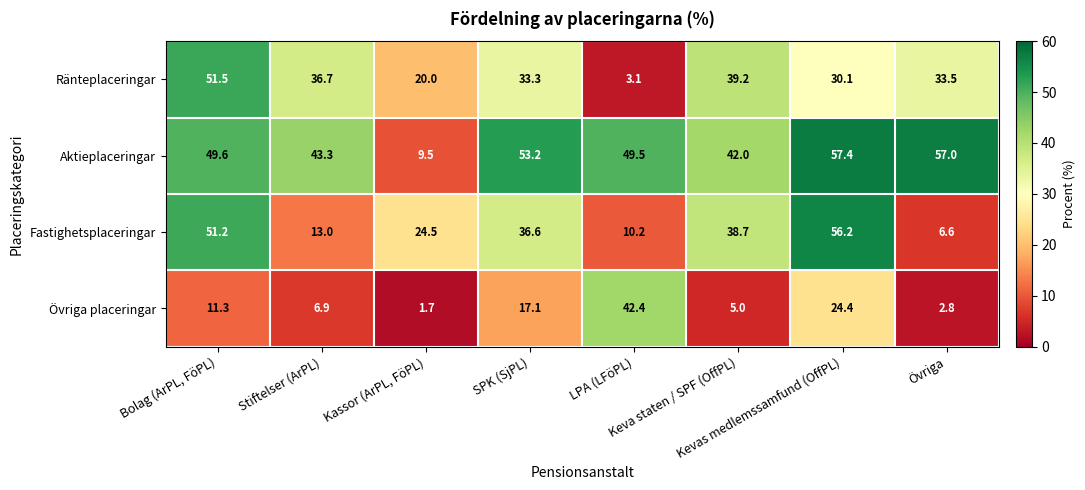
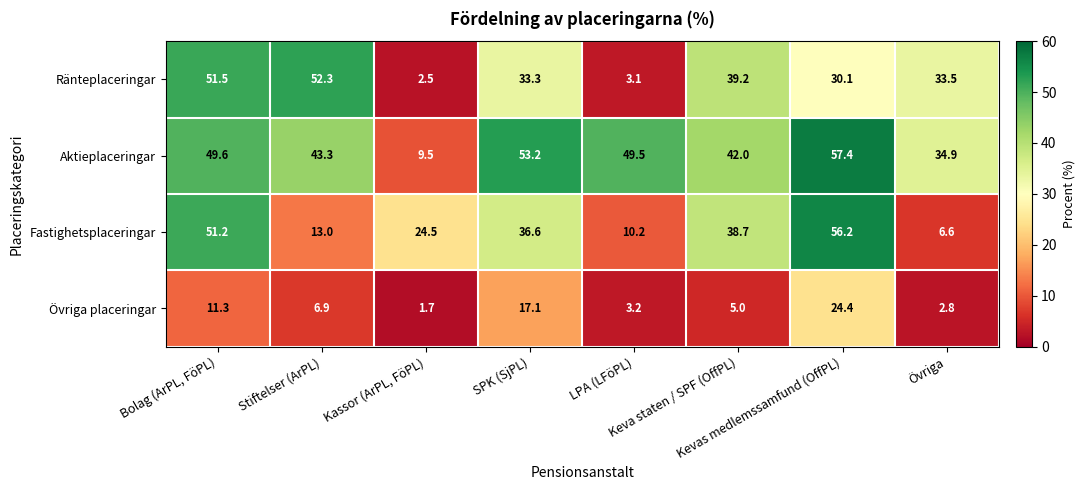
  {
    "Ränteplaceringar": {
      "Bolag (ArPL, FöPL)": 51.5,
-     "Stiftelser (ArPL)": 36.7,
-     "Kassor (ArPL, FöPL)": 20.0,
+     "Stiftelser (ArPL)": 52.3,
+     "Kassor (ArPL, FöPL)": 2.5,
      "SPK (SjPL)": 33.3,
      "LPA (LFöPL)": 3.1,
      "Keva staten / SPF (OffPL)": 39.2,
      "Kevas medlemssamfund (OffPL)": 30.1,
      "Övriga": 33.5
    },
    "Aktieplaceringar": {
      "Bolag (ArPL, FöPL)": 49.6,
      "Stiftelser (ArPL)": 43.3,
      "Kassor (ArPL, FöPL)": 9.5,
      "SPK (SjPL)": 53.2,
      "LPA (LFöPL)": 49.5,
      "Keva staten / SPF (OffPL)": 42.0,
      "Kevas medlemssamfund (OffPL)": 57.4,
-     "Övriga": 57.0
+     "Övriga": 34.9
    },
    "Fastighetsplaceringar": {
      "Bolag (ArPL, FöPL)": 51.2,
      "Stiftelser (ArPL)": 13.0,
      "Kassor (ArPL, FöPL)": 24.5,
      "SPK (SjPL)": 36.6,
      "LPA (LFöPL)": 10.2,
      "Keva staten / SPF (OffPL)": 38.7,
      "Kevas medlemssamfund (OffPL)": 56.2,
      "Övriga": 6.6
    },
    "Övriga placeringar": {
      "Bolag (ArPL, FöPL)": 11.3,
      "Stiftelser (ArPL)": 6.9,
      "Kassor (ArPL, FöPL)": 1.7,
      "SPK (SjPL)": 17.1,
-     "LPA (LFöPL)": 42.4,
+     "LPA (LFöPL)": 3.2,
      "Keva staten / SPF (OffPL)": 5.0,
      "Kevas medlemssamfund (OffPL)": 24.4,
      "Övriga": 2.8
    }
  }
